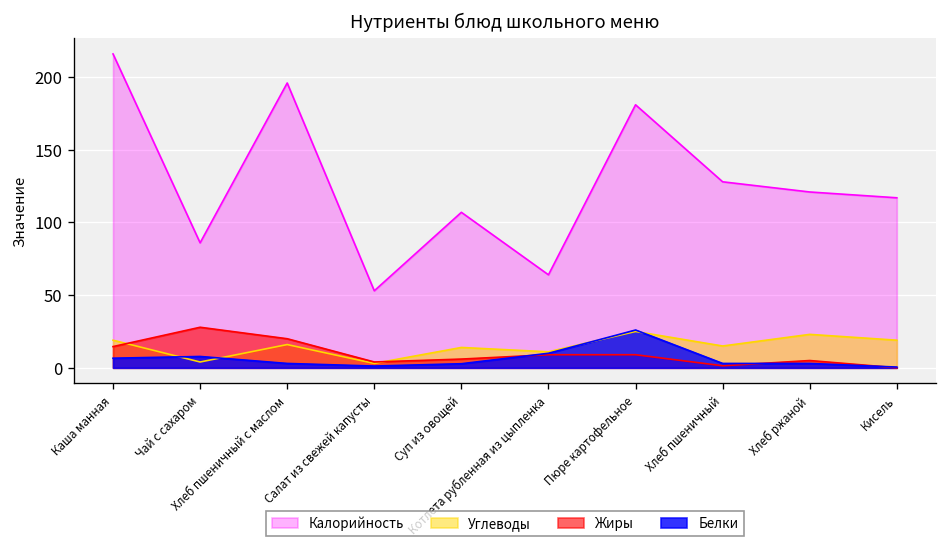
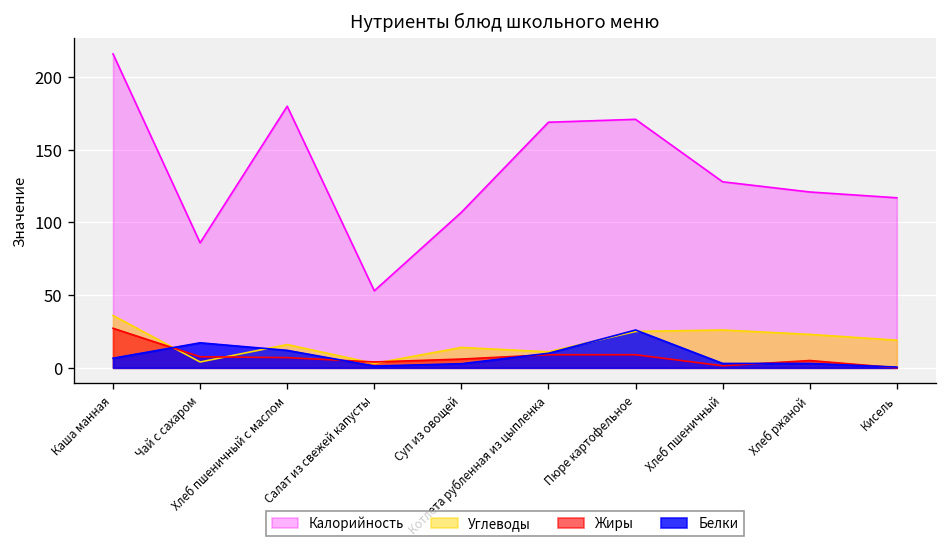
  {
    "Калорийность": {
      "Каша манная": 216,
      "Чай с сахаром": 86,
-     "Хлеб пшеничный с маслом": 196,
+     "Хлеб пшеничный с маслом": 180,
      "Салат из свежей капусты": 53,
      "Суп из овощей": 107,
-     "Котлета рубленная из цыпленка": 64,
-     "Пюре картофельное": 181,
+     "Котлета рубленная из цыпленка": 169,
+     "Пюре картофельное": 171,
      "Хлеб пшеничный": 128,
      "Хлеб ржаной": 121,
      "Кисель": 117
    },
    "Углеводы": {
-     "Каша манная": 19,
+     "Каша манная": 36,
      "Чай с сахаром": 4,
      "Хлеб пшеничный с маслом": 16,
      "Суп из овощей": 14,
-     "Хлеб пшеничный": 15,
+     "Хлеб пшеничный": 26,
      "Хлеб ржаной": 23,
      "Кисель": 19
    },
    "Жиры": {
-     "Каша манная": 15,
-     "Чай с сахаром": 28,
-     "Хлеб пшеничный с маслом": 20,
+     "Каша манная": 27,
+     "Чай с сахаром": 8,
+     "Хлеб пшеничный с маслом": 7,
      "Суп из овощей": 6,
      "Пюре картофельное": 9
    },
    "Белки": {
      "Каша манная": 7,
-     "Чай с сахаром": 8,
-     "Хлеб пшеничный с маслом": 3,
+     "Чай с сахаром": 17,
+     "Хлеб пшеничный с маслом": 12,
      "Суп из овощей": 3
    }
  }
